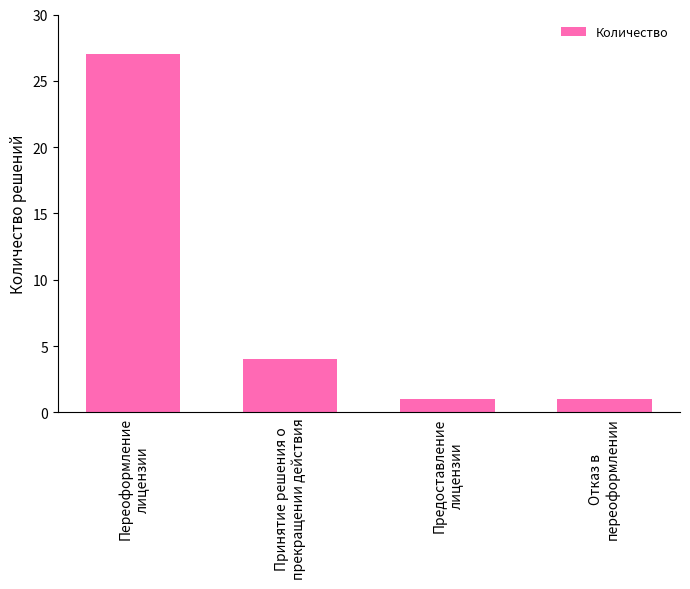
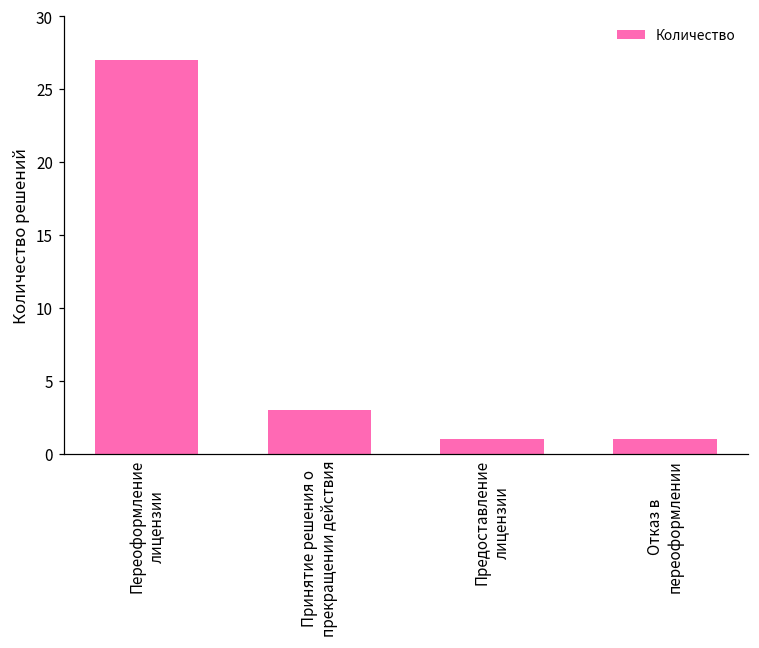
  {
    "Переоформление лицензии": 27,
-   "Принятие решения о прекращении действия": 4,
+   "Принятие решения о прекращении действия": 3,
    "Предоставление лицензии": 1,
    "Отказ в переоформлении": 1
  }
